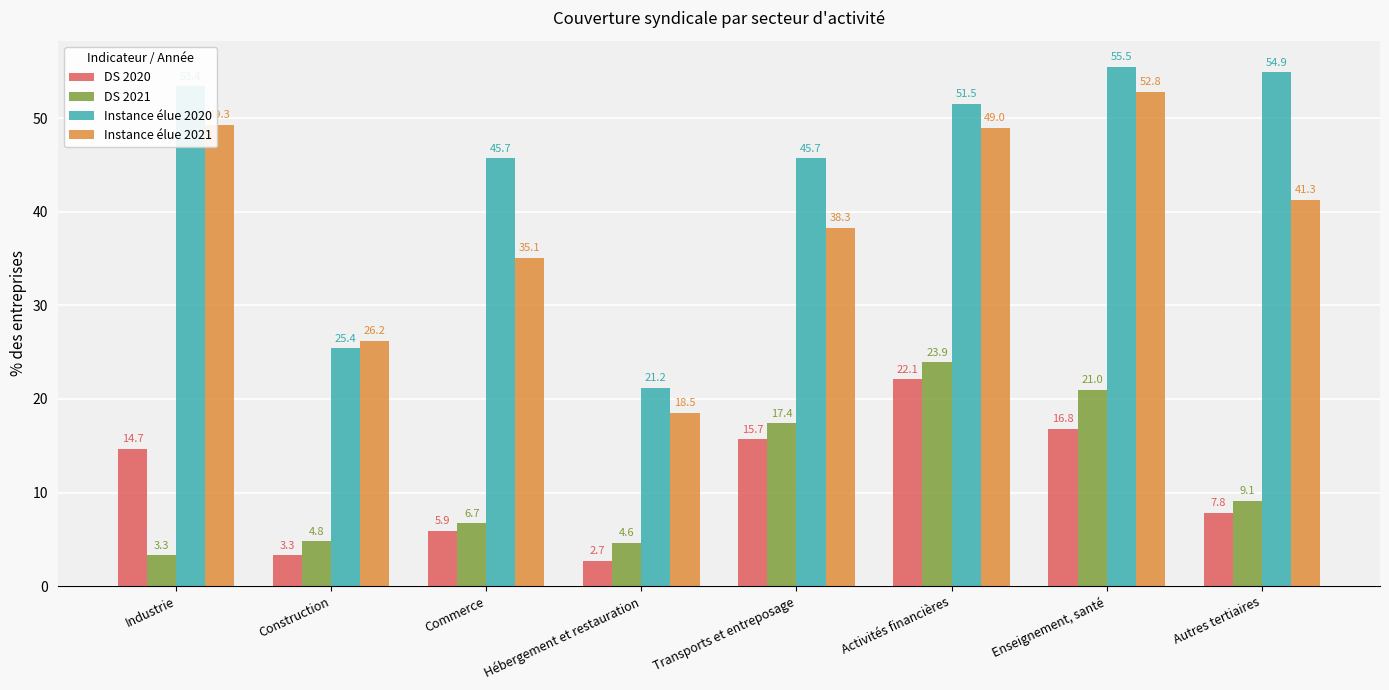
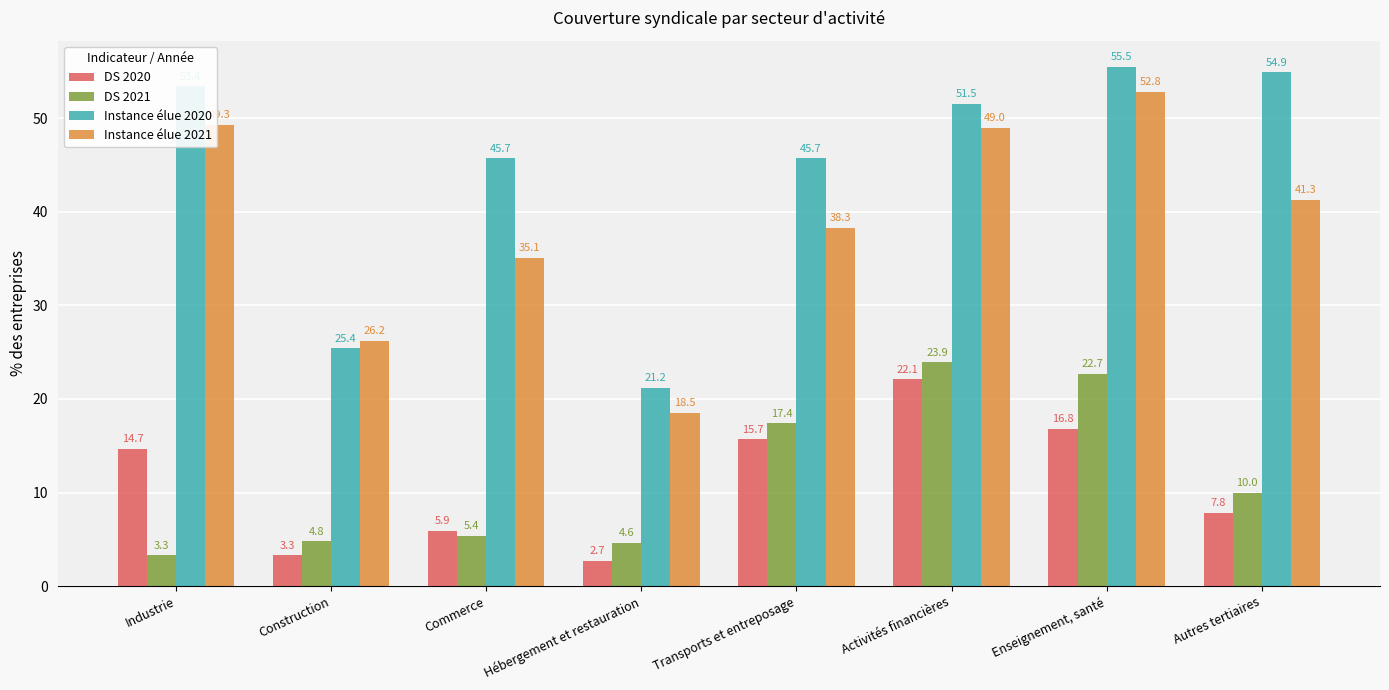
  {
    "DS 2021": {
      "Industrie": 3.3,
      "Construction": 4.8,
-     "Commerce": 6.7,
+     "Commerce": 5.4,
      "Hébergement et restauration": 4.6,
      "Transports et entreposage": 17.4,
      "Activités financières": 23.9,
-     "Enseignement, santé": 21.0,
-     "Autres tertiaires": 9.1
+     "Enseignement, santé": 22.7,
+     "Autres tertiaires": 10.0
    },
    "Instance élue 2020": {
      "Construction": 25.4,
      "Commerce": 45.7,
      "Hébergement et restauration": 21.2,
      "Transports et entreposage": 45.7,
      "Activités financières": 51.5,
      "Enseignement, santé": 55.5,
      "Autres tertiaires": 54.9
    }
  }
